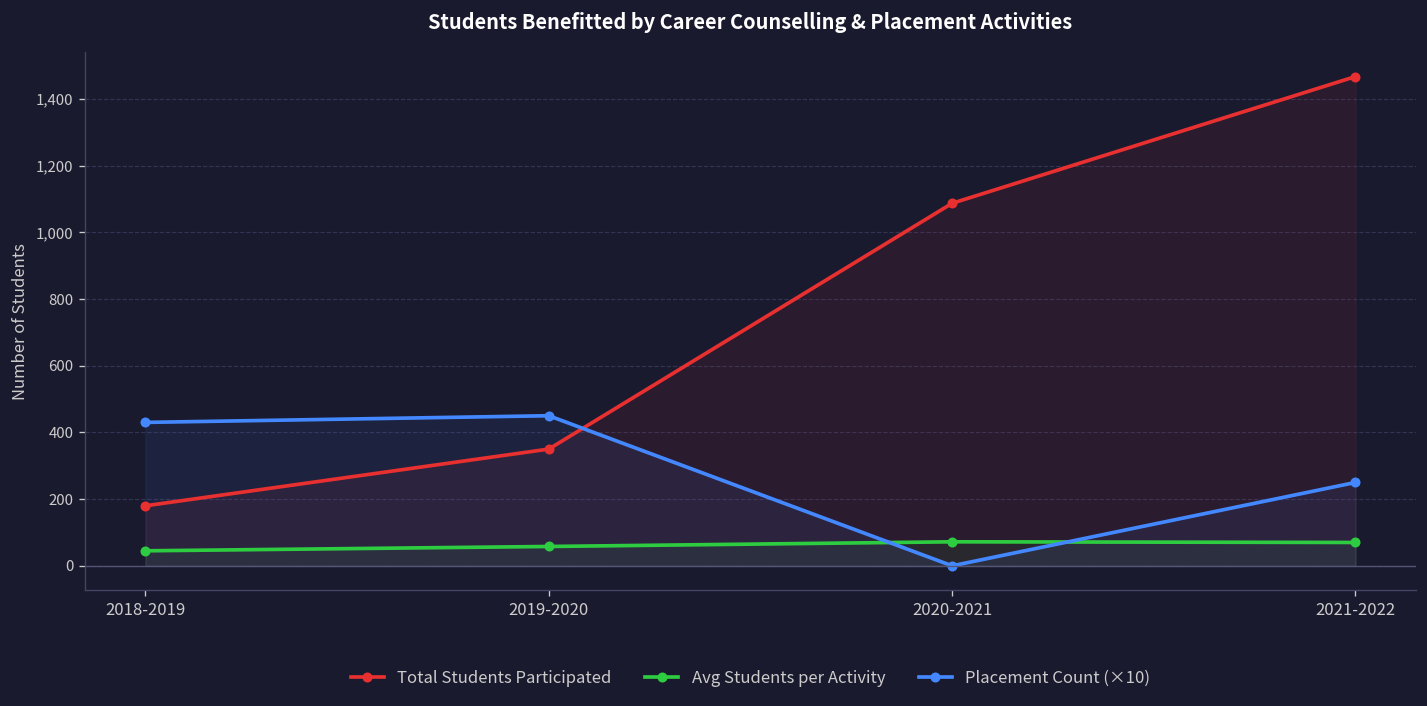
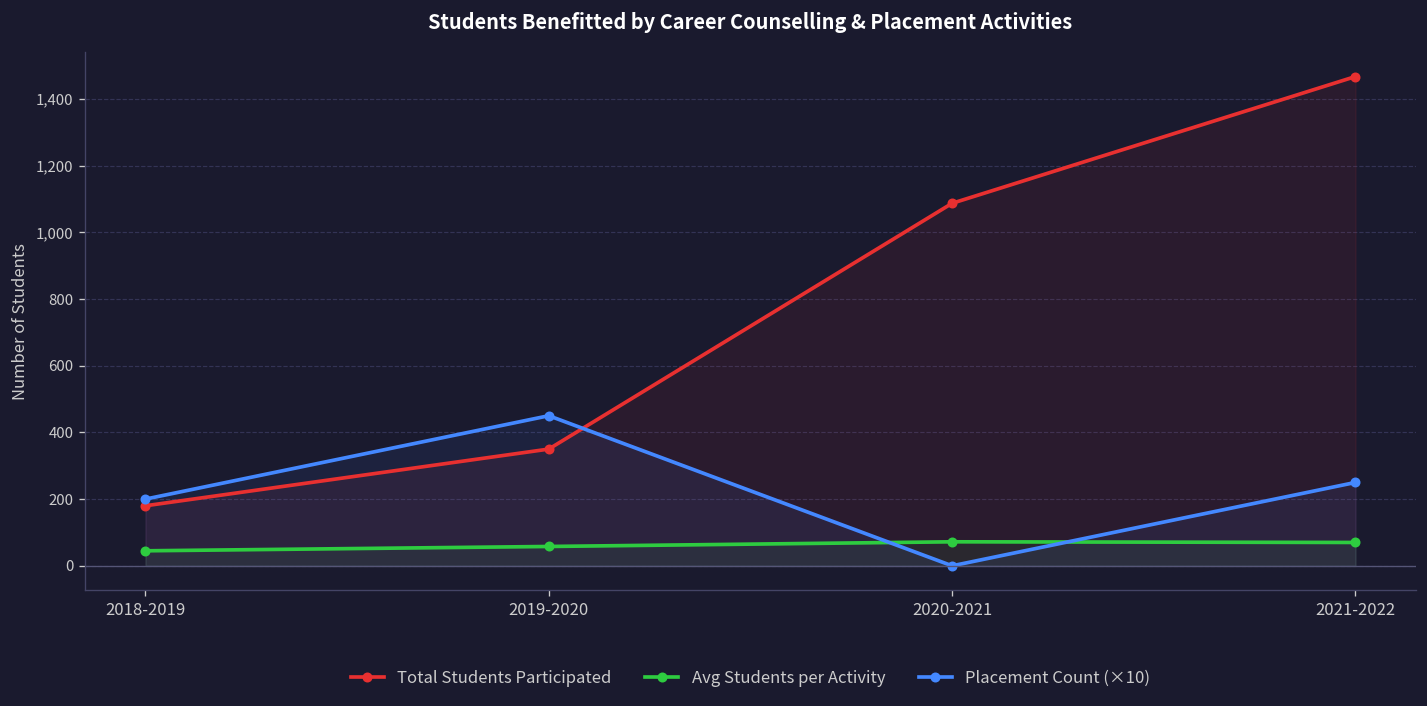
  {
    "Total Students Participated": {
      "2018-2019": "180",
      "2019-2020": "350",
      "2020-2021": "1,090",
      "2021-2022": "1,470"
    },
    "Avg Students per Activity": {
      "2018-2019": "50",
      "2019-2020": "60",
      "2020-2021": "70",
      "2021-2022": "70"
    },
    "Placement Count (×10)": {
-     "2018-2019": "430",
+     "2018-2019": "200",
      "2019-2020": "450",
      "2020-2021": "0",
      "2021-2022": "250"
    }
  }
